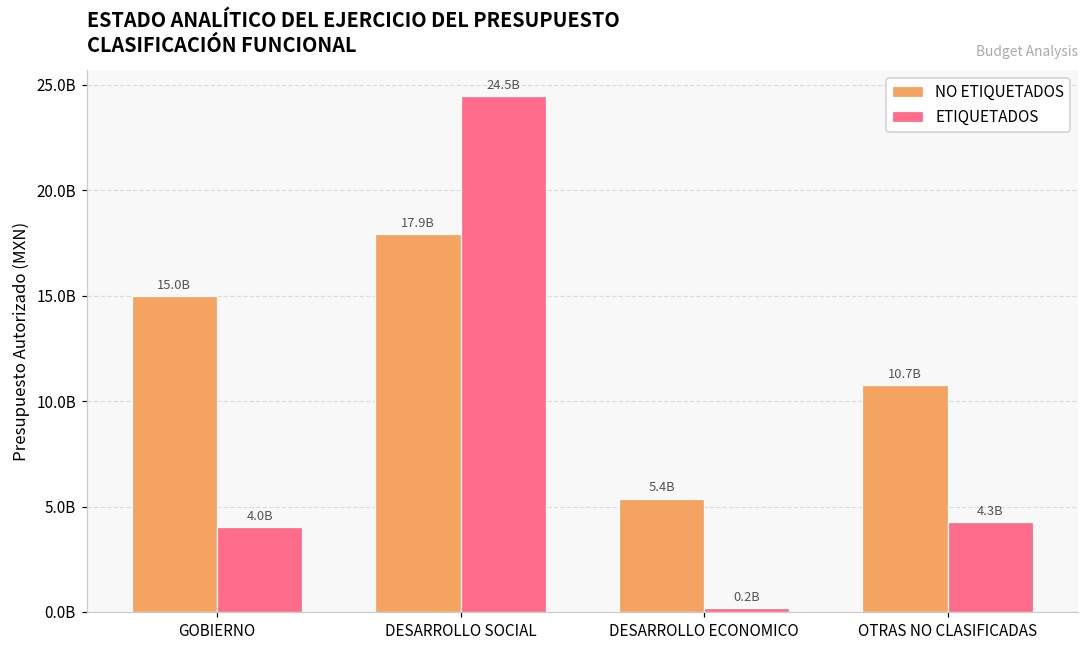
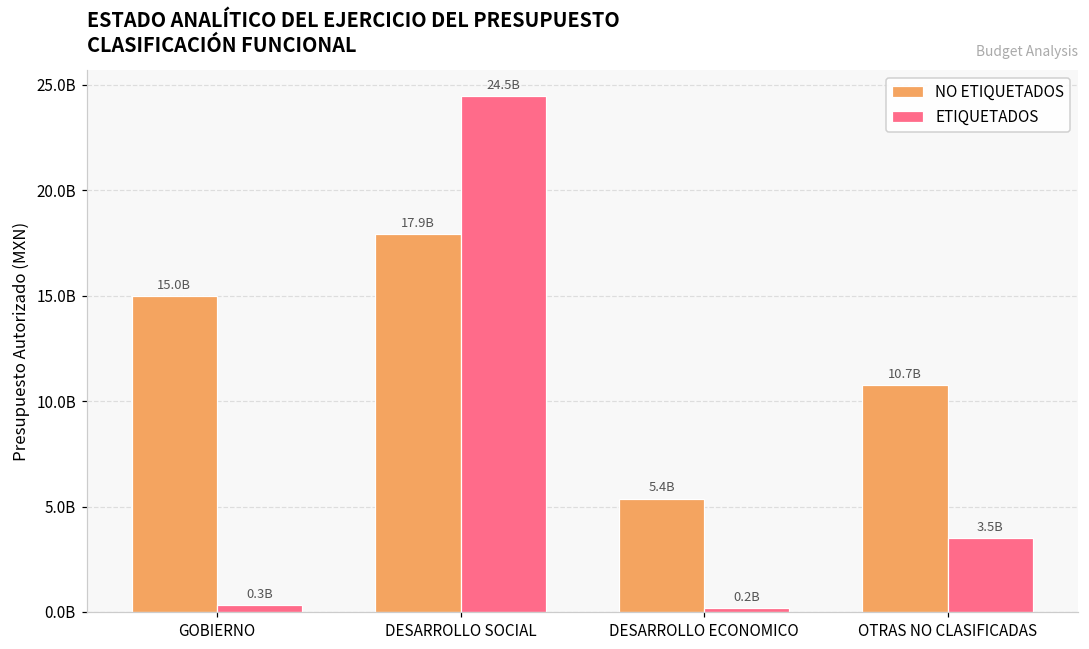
  {
    "NO ETIQUETADOS": {
      "GOBIERNO": "15.0B",
      "DESARROLLO SOCIAL": "17.9B",
      "DESARROLLO ECONOMICO": "5.4B",
      "OTRAS NO CLASIFICADAS": "10.7B"
    },
    "ETIQUETADOS": {
-     "GOBIERNO": "4.0B",
+     "GOBIERNO": "0.3B",
      "DESARROLLO SOCIAL": "24.5B",
      "DESARROLLO ECONOMICO": "0.2B",
-     "OTRAS NO CLASIFICADAS": "4.3B"
+     "OTRAS NO CLASIFICADAS": "3.5B"
    }
  }
